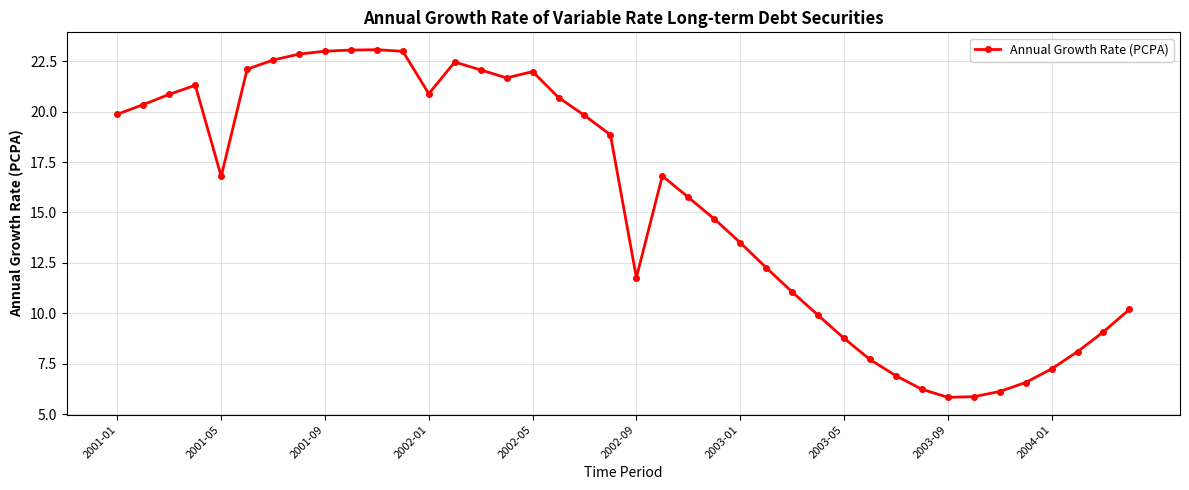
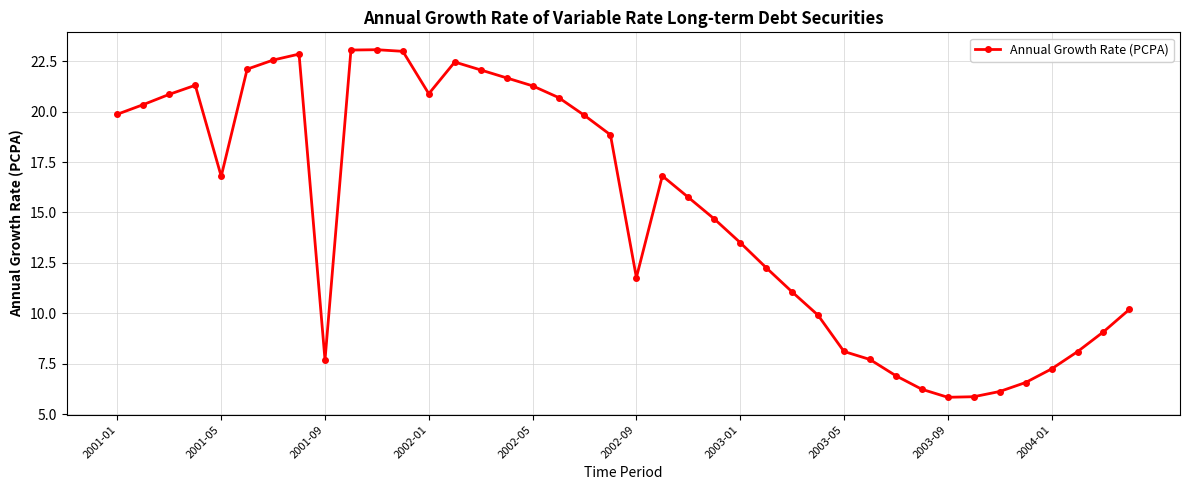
  {
    "2001-01": 19.9,
    "2001-05": 16.8,
-   "2001-09": 23.0,
+   "2001-09": 7.7,
    "2002-01": 20.9,
-   "2002-05": 22.0,
+   "2002-05": 21.3,
    "2002-09": 11.8,
    "2003-01": 13.5,
-   "2003-05": 8.8,
+   "2003-05": 8.1,
    "2003-09": 5.8,
    "2004-01": 7.2
  }
